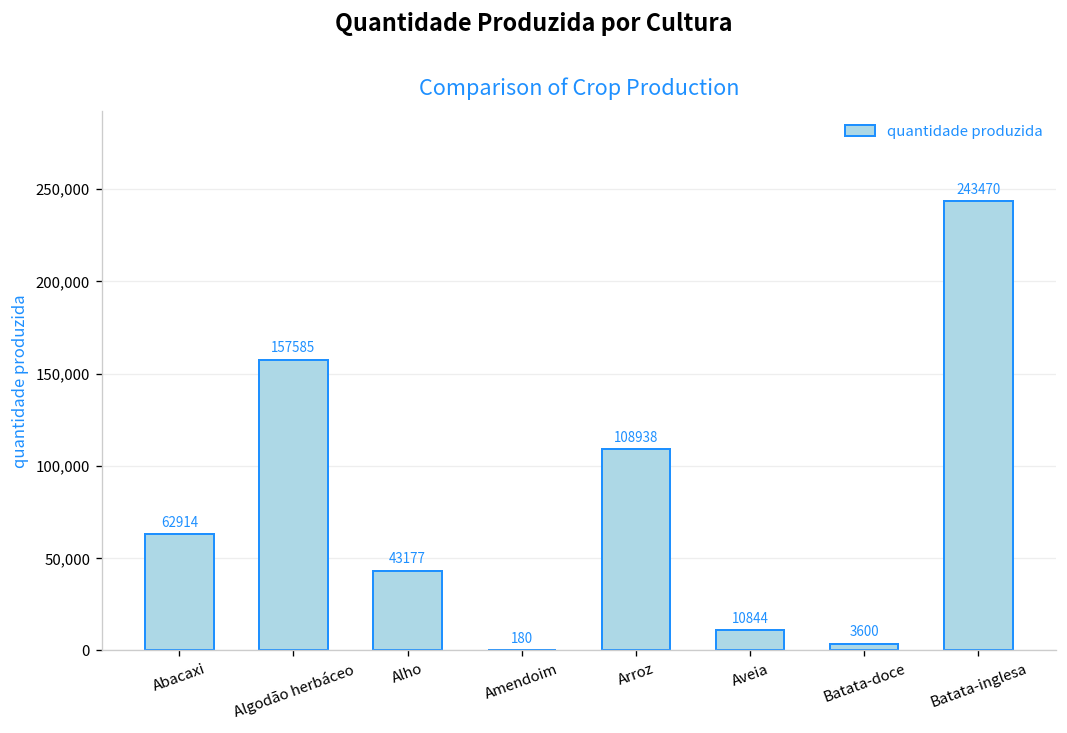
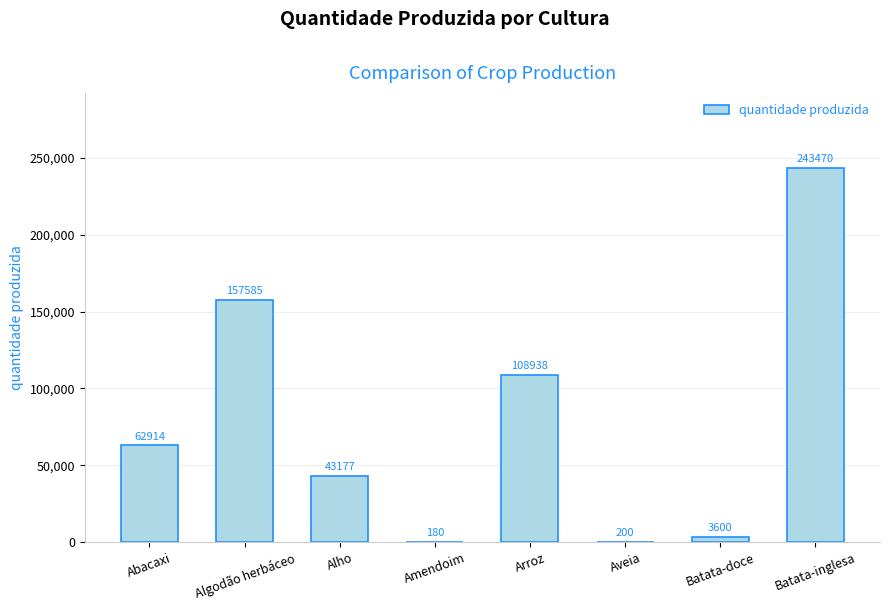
  {
    "Abacaxi": 62914,
    "Algodão herbáceo": 157585,
    "Alho": 43177,
    "Amendoim": 180,
    "Arroz": 108938,
-   "Aveia": 10844,
+   "Aveia": 200,
    "Batata-doce": 3600,
    "Batata-inglesa": 243470
  }
